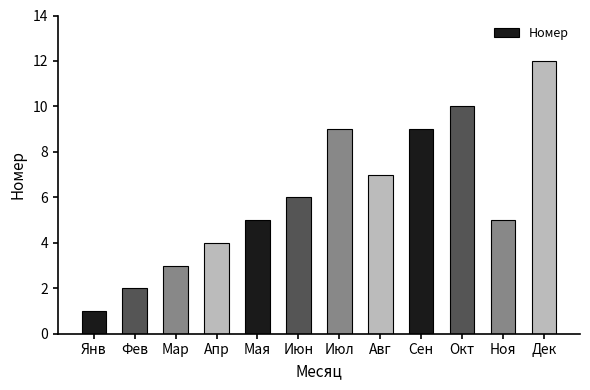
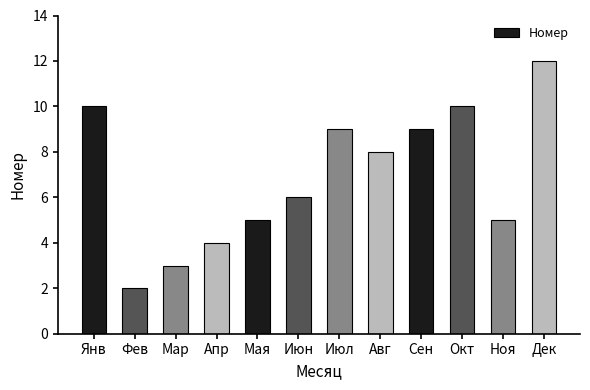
  {
-   "Янв": 1,
+   "Янв": 10,
    "Фев": 2,
    "Мар": 3,
    "Апр": 4,
    "Мая": 5,
    "Июн": 6,
    "Июл": 9,
-   "Авг": 7,
+   "Авг": 8,
    "Сен": 9,
    "Окт": 10,
    "Ноя": 5,
    "Дек": 12
  }
